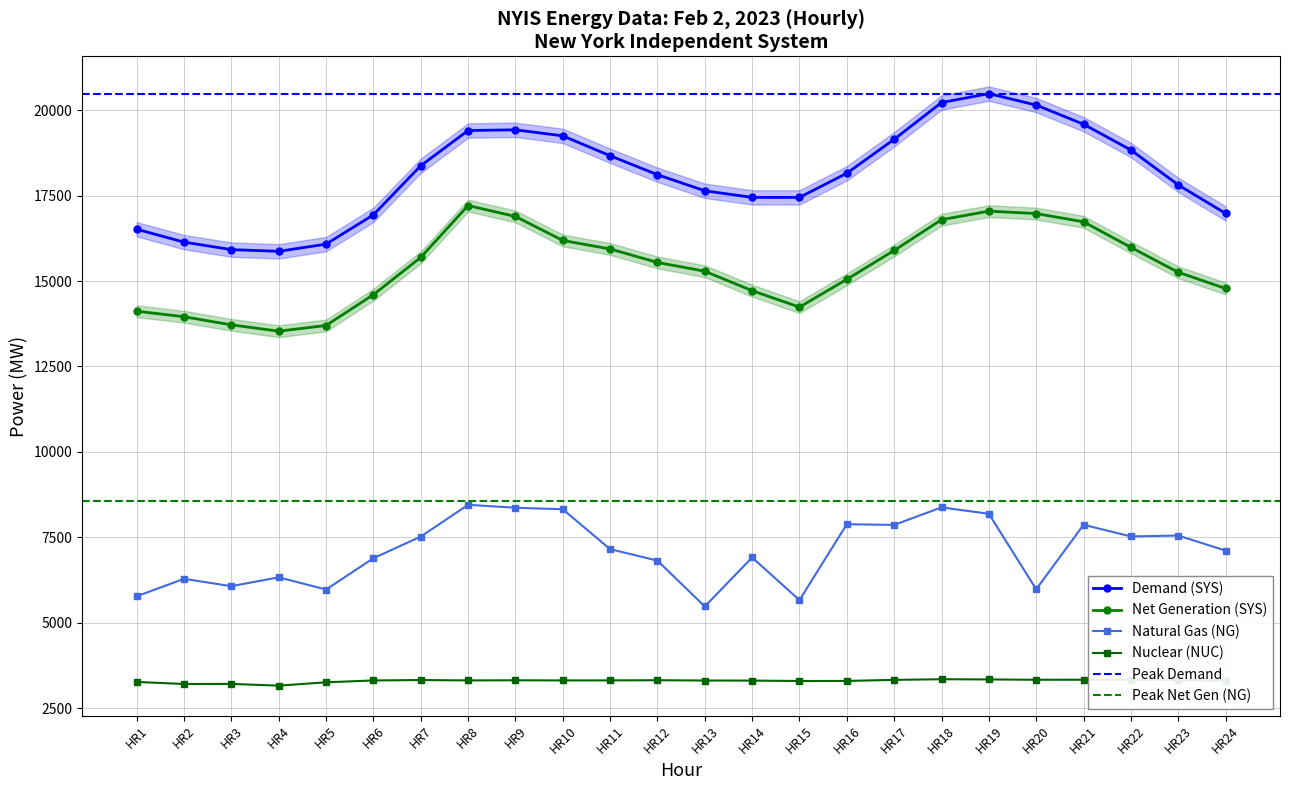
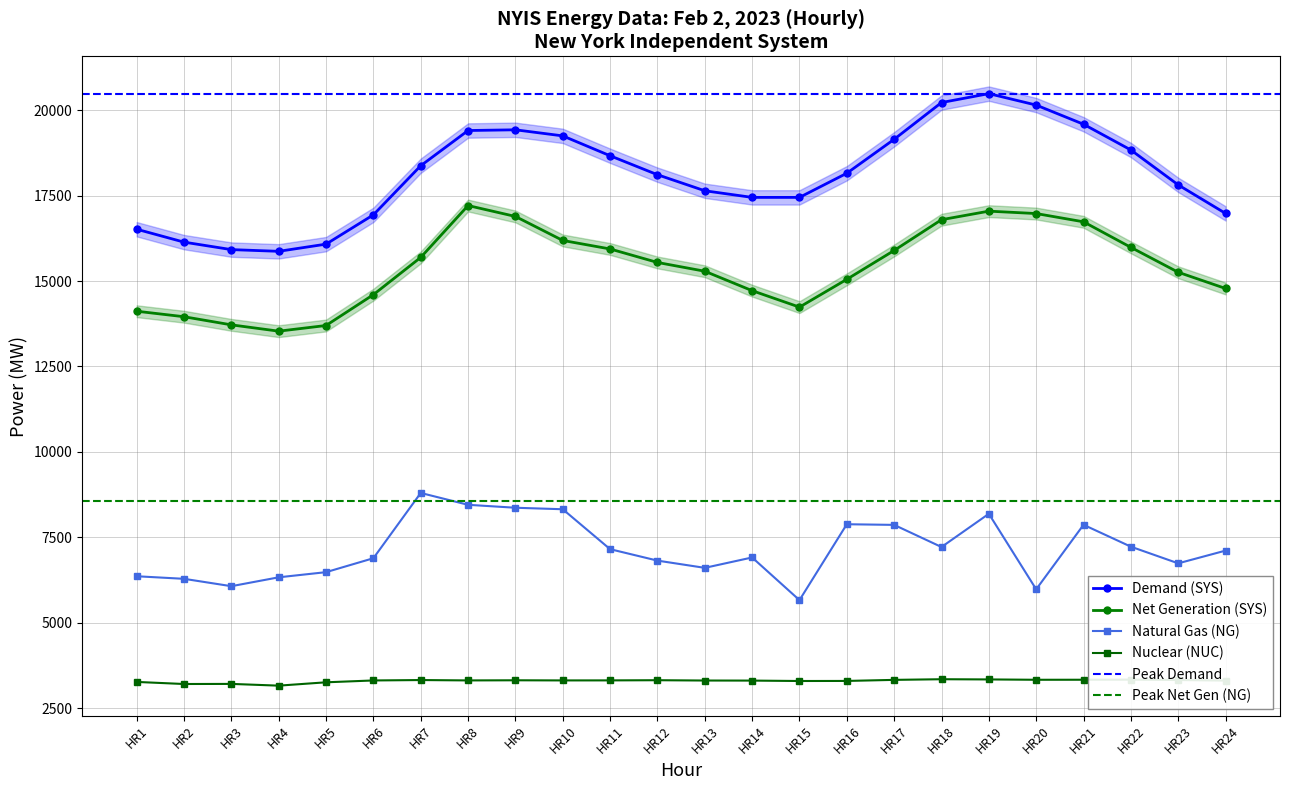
  {
    "Natural Gas (NG)": {
-     "HR1": 5800,
+     "HR1": 6400,
      "HR2": 6300,
      "HR3": 6100,
      "HR4": 6300,
-     "HR5": 6000,
+     "HR5": 6500,
      "HR6": 6900,
-     "HR7": 7500,
+     "HR7": 8800,
      "HR8": 8500,
      "HR9": 8400,
      "HR10": 8300,
      "HR11": 7200,
      "HR12": 6800,
-     "HR13": 5500,
+     "HR13": 6600,
      "HR14": 6900,
      "HR15": 5700,
      "HR16": 7900,
      "HR17": 7900,
-     "HR18": 8400,
+     "HR18": 7200,
      "HR19": 8200,
      "HR20": 6000,
      "HR21": 7900,
-     "HR22": 7500,
-     "HR23": 7600,
+     "HR22": 7200,
+     "HR23": 6700,
      "HR24": 7100
    }
  }
